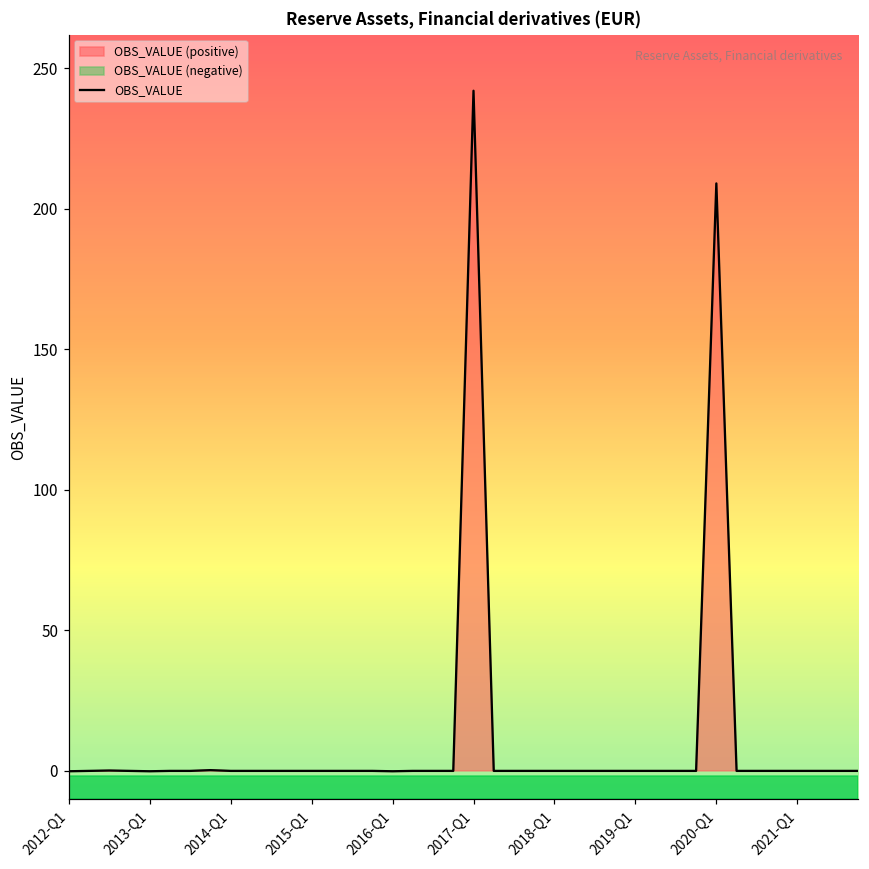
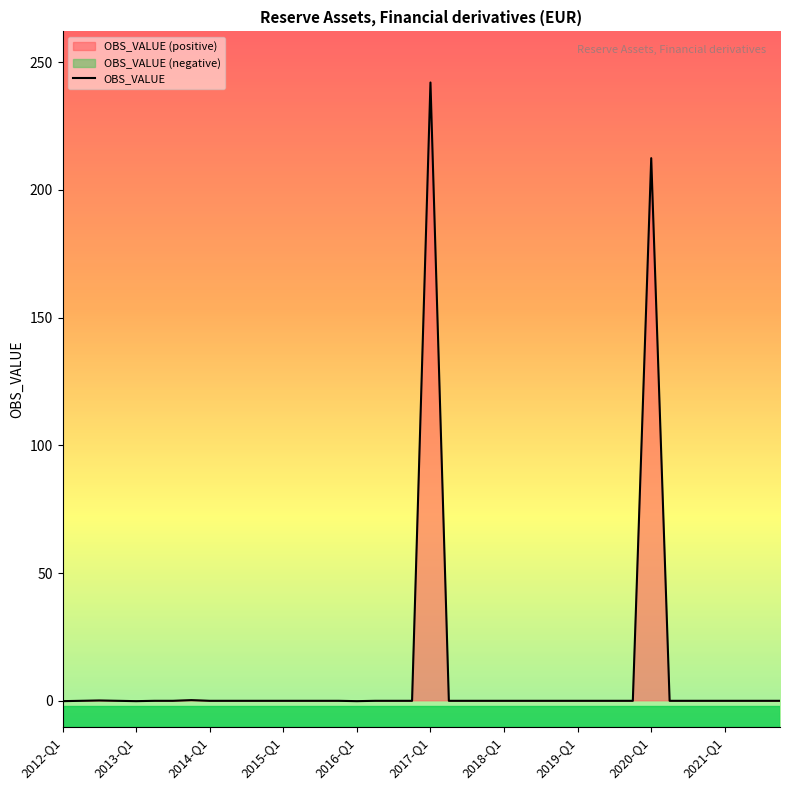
  {
    "2012-Q1": 0,
    "2013-Q1": 0,
    "2014-Q1": 0,
    "2015-Q1": 0,
    "2016-Q1": 0,
    "2017-Q1": 242,
    "2018-Q1": 0,
    "2019-Q1": 0,
-   "2020-Q1": 209,
+   "2020-Q1": 212,
    "2021-Q1": 0
  }
